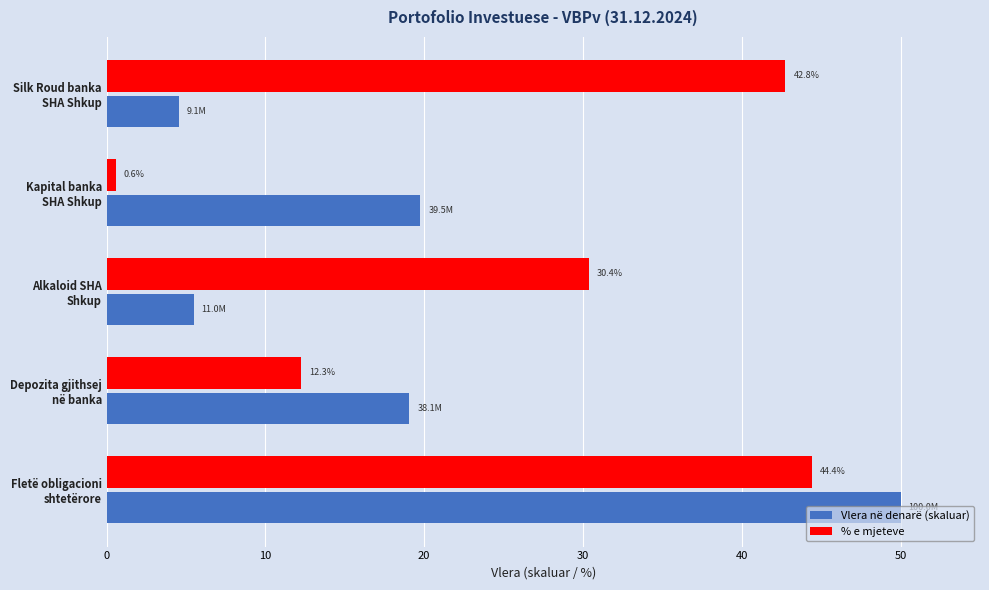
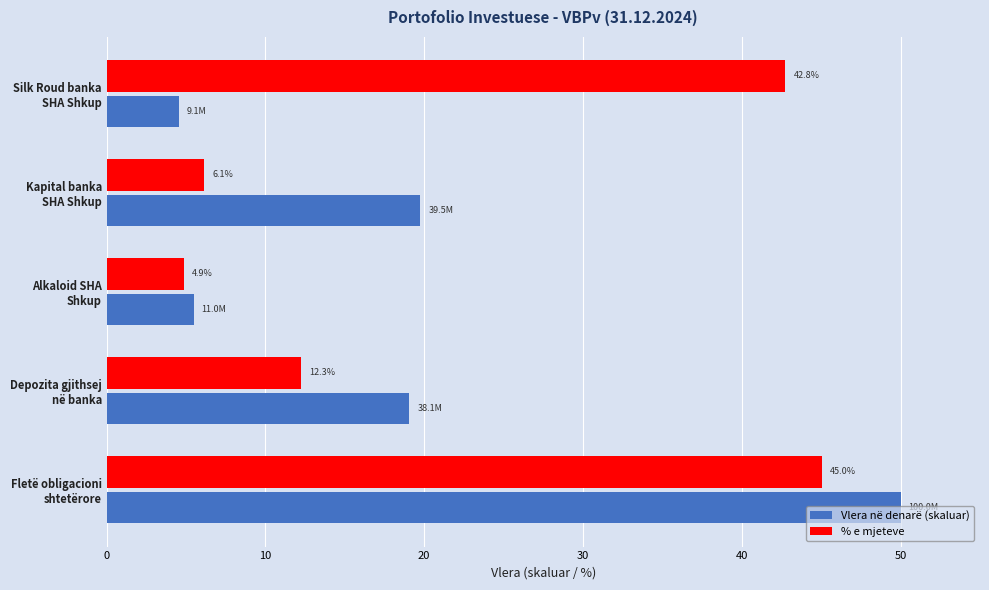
  {
    "% e mjeteve": {
      "Silk Roud banka SHA Shkup": "42.8%",
-     "Kapital banka SHA Shkup": "0.6%",
-     "Alkaloid SHA Shkup": "30.4%",
+     "Kapital banka SHA Shkup": "6.1%",
+     "Alkaloid SHA Shkup": "4.9%",
      "Depozita gjithsej në banka": "12.3%",
-     "Fletë obligacioni shtetërore": "44.4%"
+     "Fletë obligacioni shtetërore": "45.0%"
    }
  }
